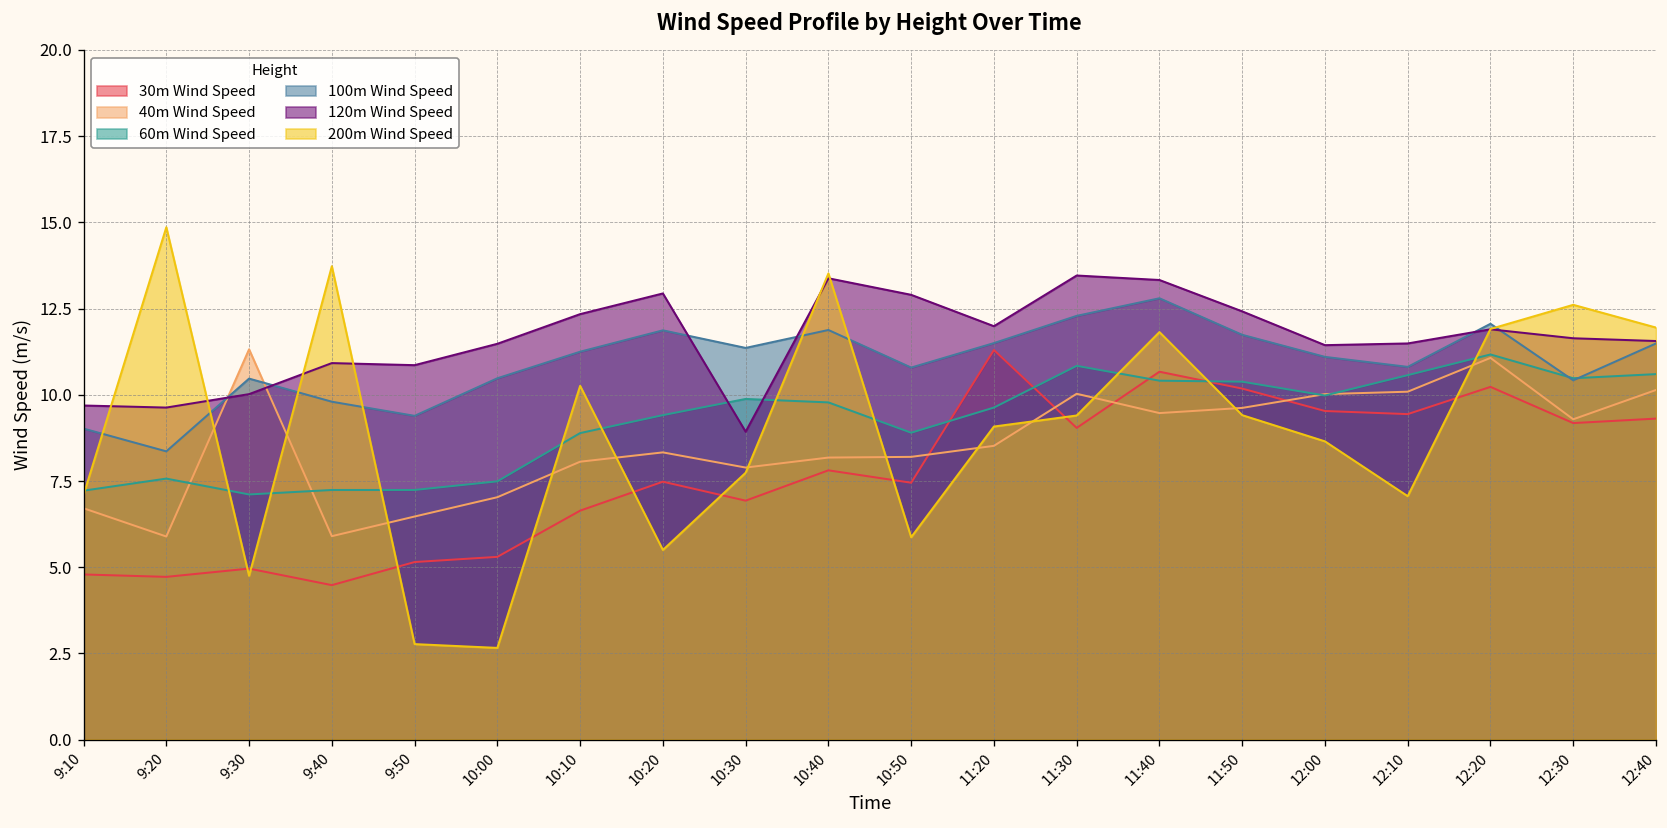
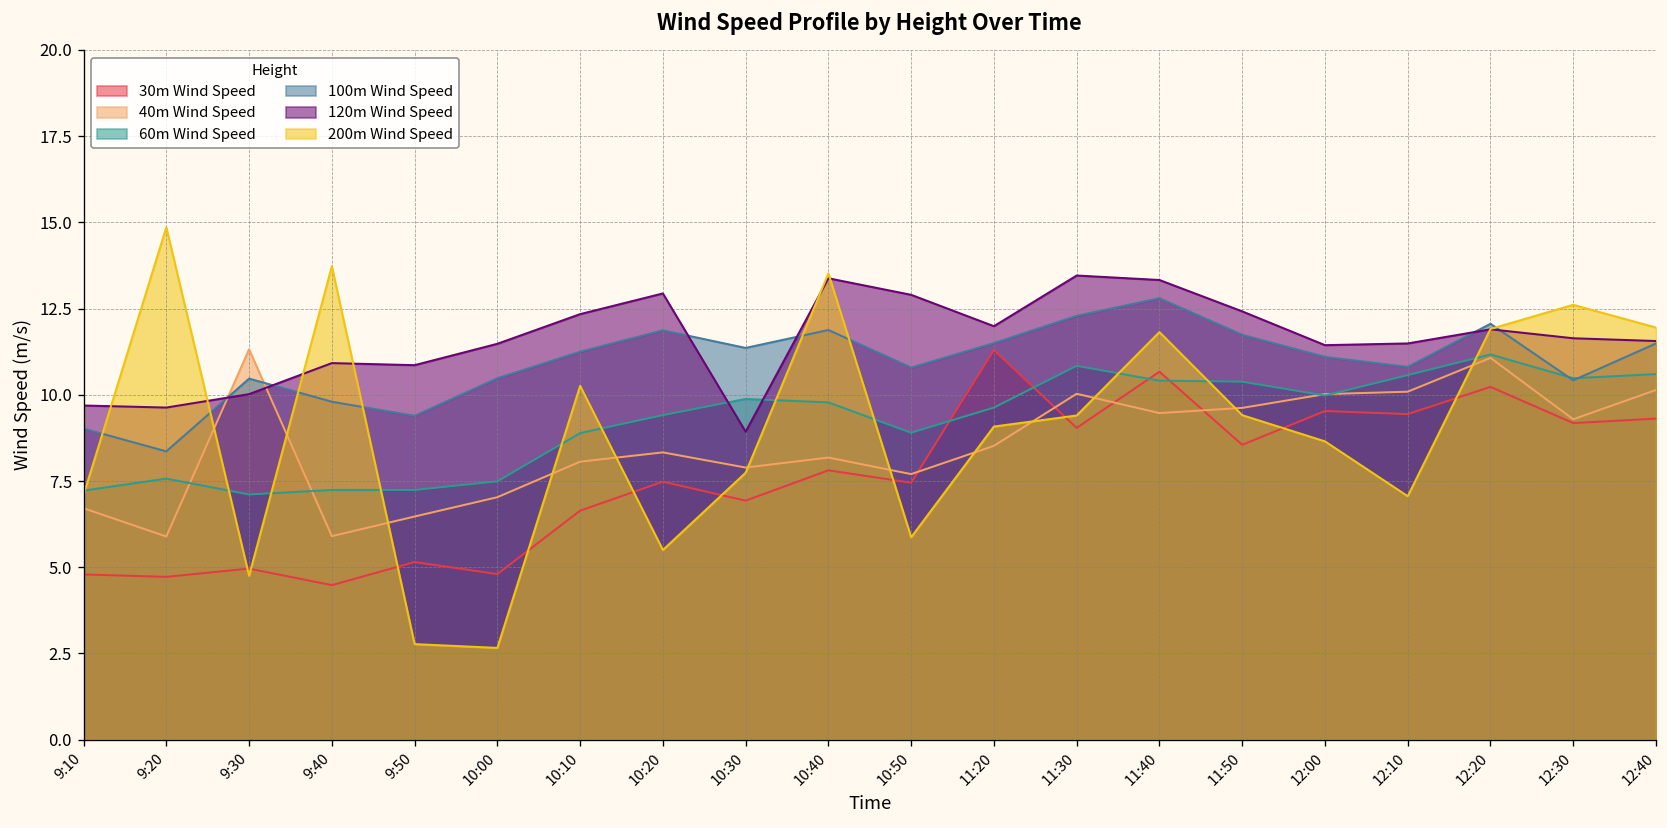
  {
    "30m Wind Speed": {
      "9:10": 4.8,
      "9:20": 4.7,
      "9:30": 5.0,
      "9:40": 4.5,
      "9:50": 5.2,
-     "10:00": 5.3,
+     "10:00": 4.8,
      "10:10": 6.6,
      "10:20": 7.5,
      "10:30": 6.9,
      "10:40": 7.8,
      "10:50": 7.5,
      "11:20": 11.3,
      "11:30": 9.0,
      "11:40": 10.7,
-     "11:50": 10.2,
+     "11:50": 8.6,
      "12:00": 9.5,
      "12:10": 9.4,
      "12:20": 10.2,
      "12:30": 9.2,
      "12:40": 9.3
    },
    "40m Wind Speed": {
      "9:10": 6.7,
      "9:20": 5.9,
      "9:30": 11.3,
      "9:40": 5.9,
      "9:50": 6.5,
      "10:00": 7.0,
      "10:10": 8.1,
      "10:20": 8.3,
      "10:30": 7.9,
      "10:40": 8.2,
-     "10:50": 8.2,
+     "10:50": 7.7,
      "11:20": 8.5,
      "11:30": 10.0,
      "11:40": 9.5,
      "11:50": 9.6,
      "12:10": 10.1,
      "12:20": 11.1,
      "12:30": 9.3,
      "12:40": 10.1
    },
    "120m Wind Speed": {
      "9:10": 9.7,
      "9:20": 9.6,
      "9:30": 10.0,
      "9:40": 10.9,
      "9:50": 10.9,
      "10:00": 11.5,
      "10:10": 12.3,
      "10:20": 12.9,
      "10:30": 8.9,
      "10:40": 13.4,
      "10:50": 12.9,
      "11:20": 12.0,
      "11:30": 13.5,
      "11:40": 13.3,
      "11:50": 12.4,
      "12:00": 11.4,
      "12:10": 11.5,
      "12:30": 11.6
    },
    "200m Wind Speed": {
      "9:10": 7.1,
      "9:20": 14.9,
      "9:30": 4.8,
      "9:40": 13.7,
      "9:50": 2.8,
      "10:00": 2.7,
      "10:10": 10.3,
      "10:20": 5.5,
      "10:30": 7.7,
      "10:40": 13.5,
      "10:50": 5.9,
      "11:20": 9.1,
      "11:30": 9.4,
      "11:40": 11.8,
      "11:50": 9.4,
      "12:00": 8.7,
      "12:10": 7.1,
      "12:30": 12.6,
      "12:40": 12.0
    }
  }
